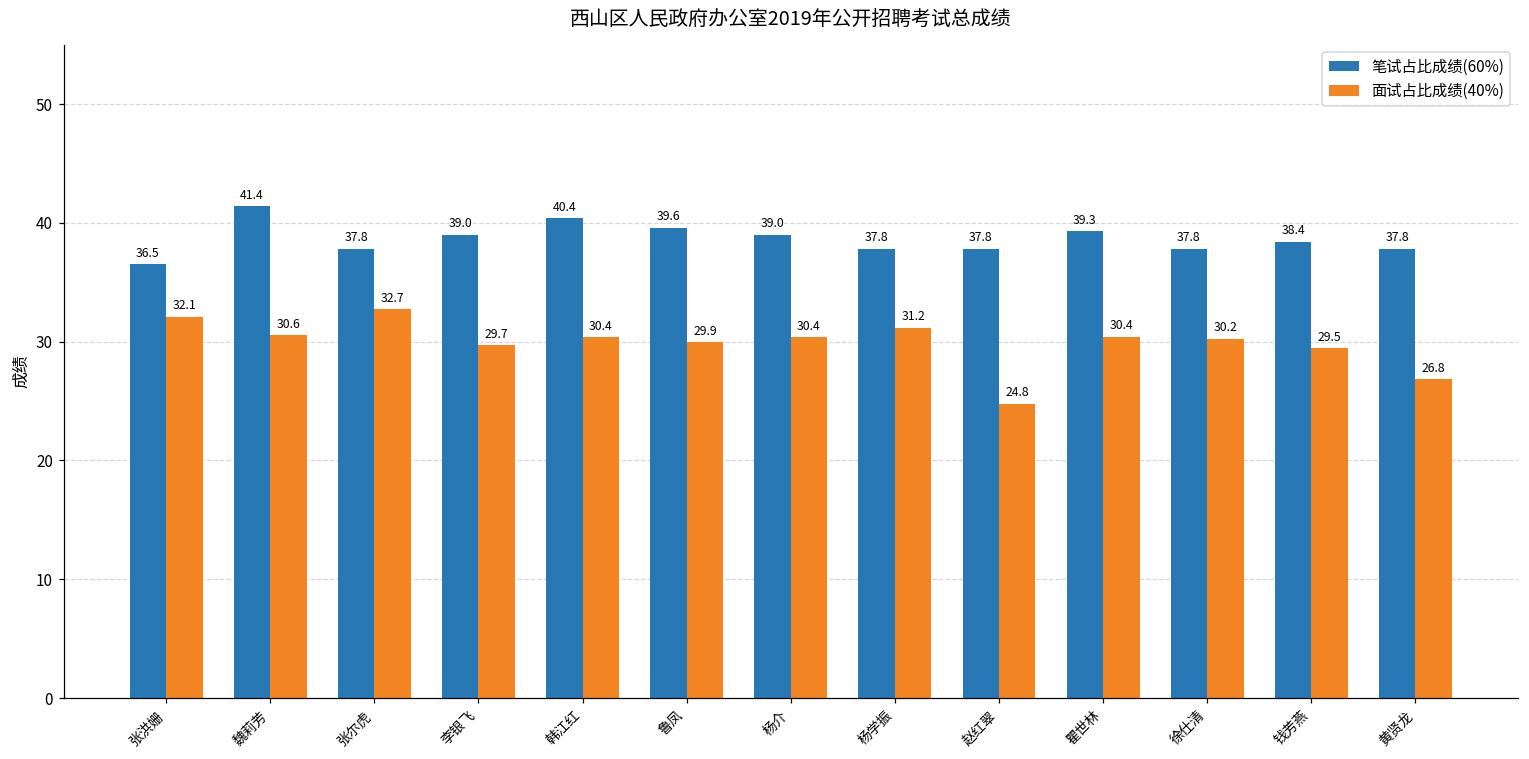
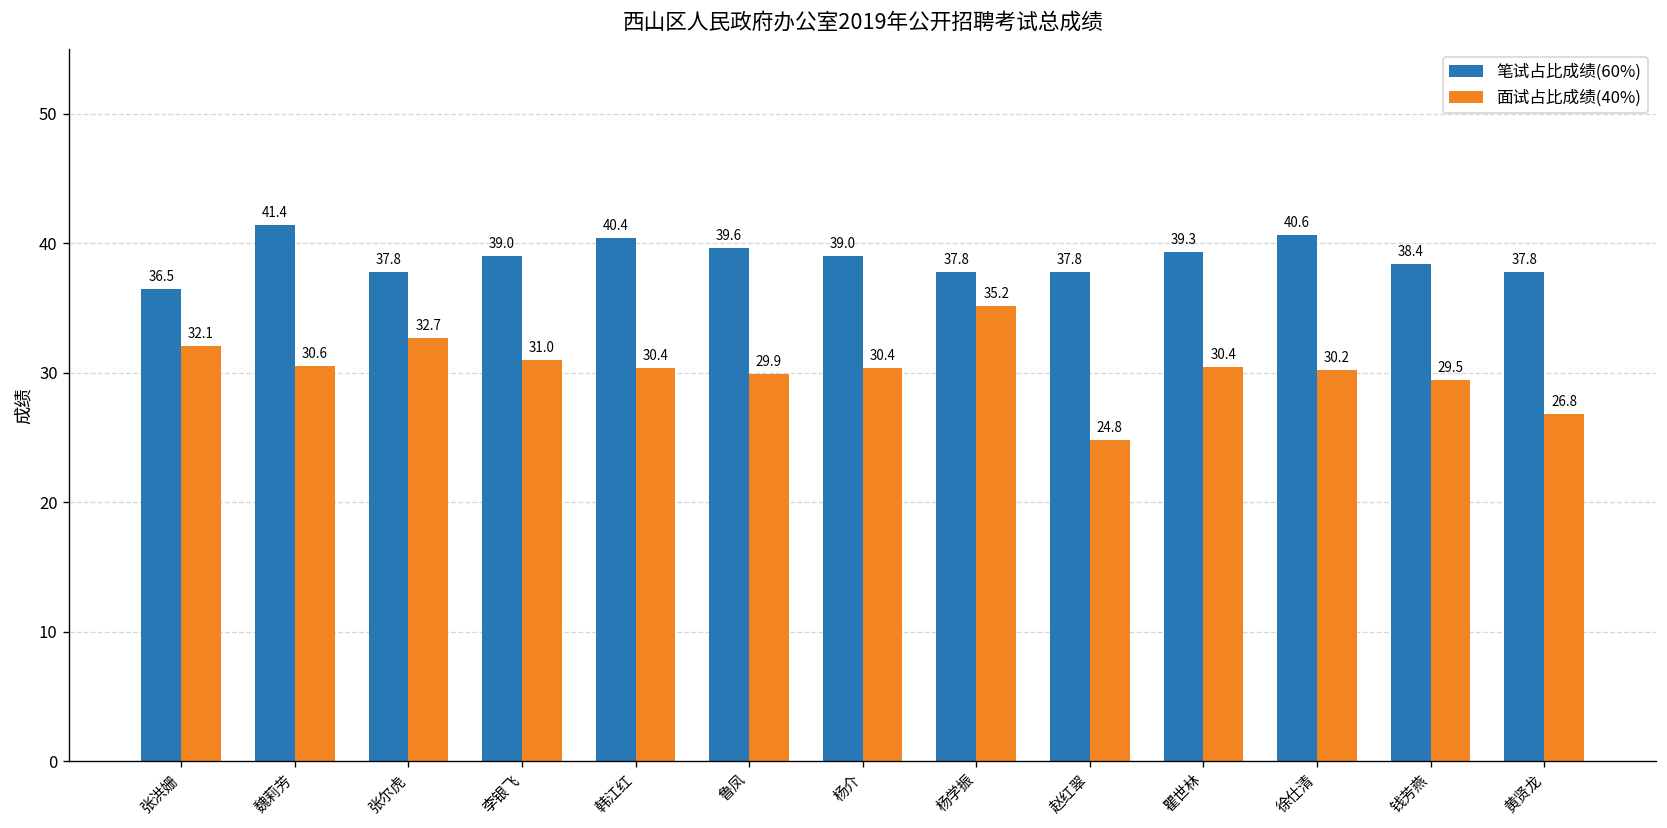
  {
    "笔试占比成绩(60%)": {
      "张洪姗": 36.5,
      "魏莉芳": 41.4,
      "张尔虎": 37.8,
      "李银飞": 39.0,
      "韩江红": 40.4,
      "鲁凤": 39.6,
      "杨介": 39.0,
      "杨学振": 37.8,
      "赵红翠": 37.8,
      "瞿世林": 39.3,
-     "徐仕清": 37.8,
+     "徐仕清": 40.6,
      "钱芳燕": 38.4,
      "黄贤龙": 37.8
    },
    "面试占比成绩(40%)": {
      "张洪姗": 32.1,
      "魏莉芳": 30.6,
      "张尔虎": 32.7,
-     "李银飞": 29.7,
+     "李银飞": 31.0,
      "韩江红": 30.4,
      "鲁凤": 29.9,
      "杨介": 30.4,
-     "杨学振": 31.2,
+     "杨学振": 35.2,
      "赵红翠": 24.8,
      "瞿世林": 30.4,
      "徐仕清": 30.2,
      "钱芳燕": 29.5,
      "黄贤龙": 26.8
    }
  }
